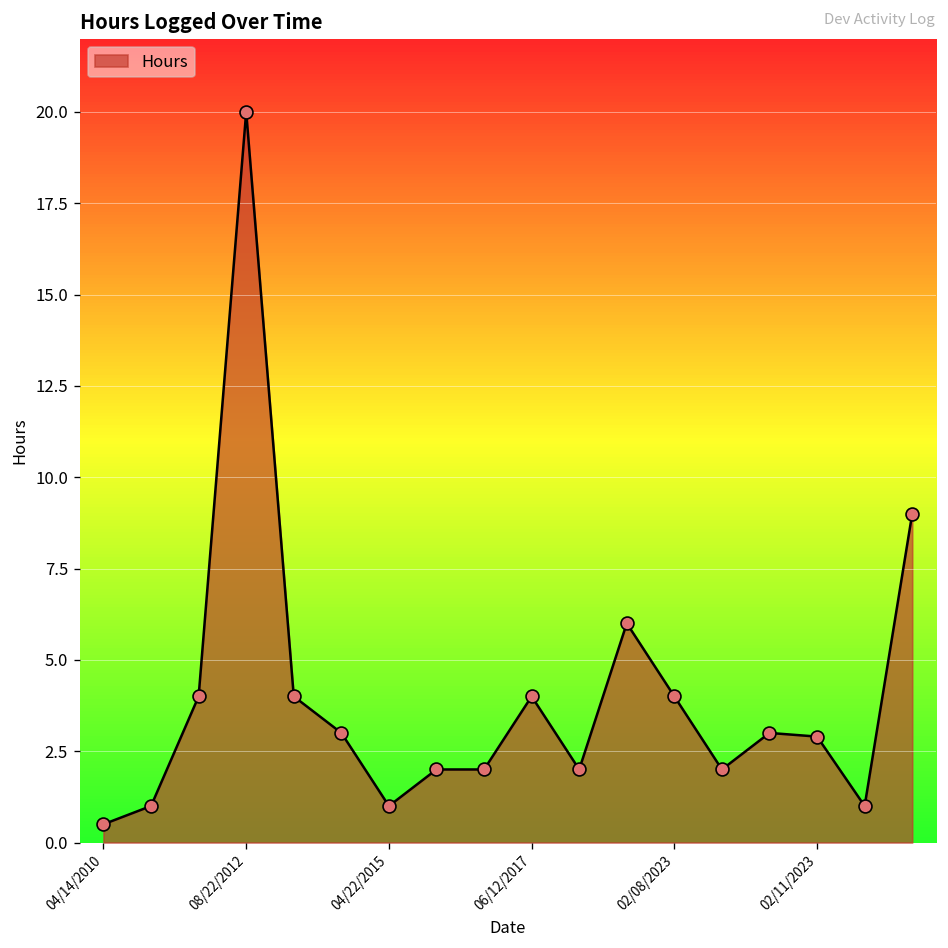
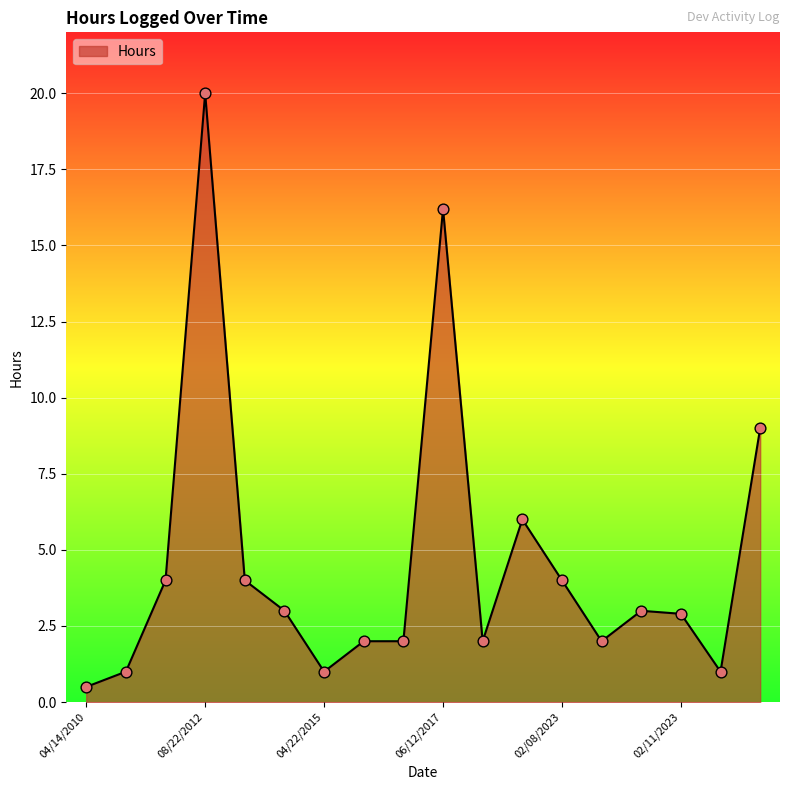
  {
    "04/14/2010": 0.5,
-   "06/12/2017": 4.0,
+   "06/12/2017": 16.2,
    "02/11/2023": 2.9
  }
